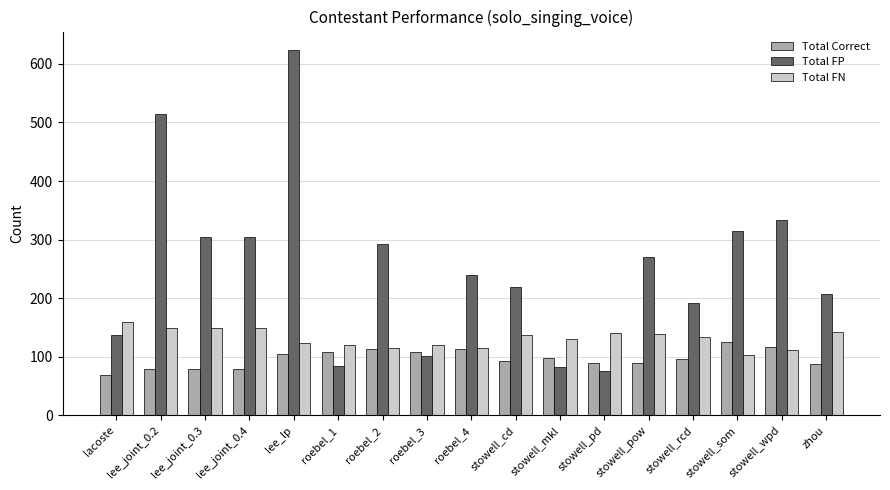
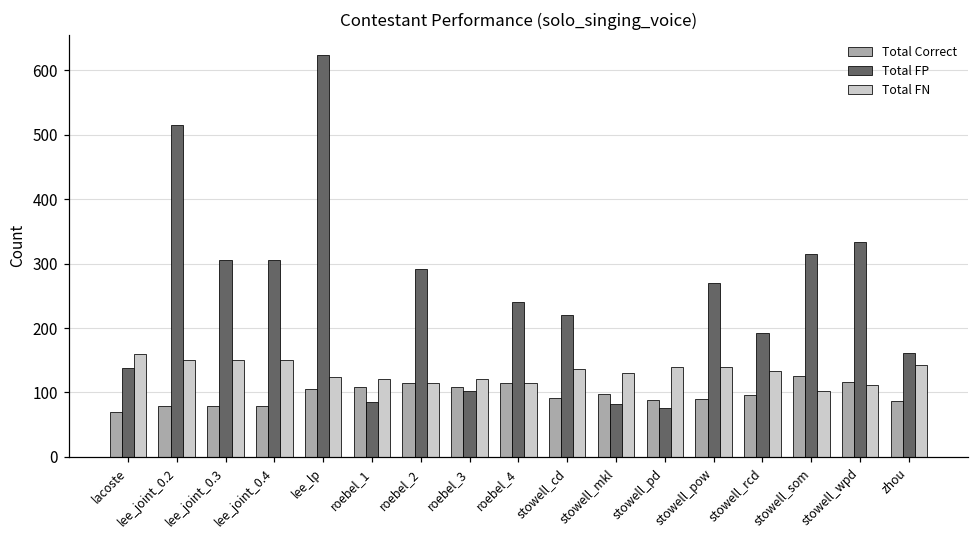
  {
    "Total FP": {
      "lacoste": 140,
      "lee_joint_0.2": 520,
      "lee_joint_0.3": 310,
      "lee_joint_0.4": 310,
      "lee_lp": 620,
      "roebel_1": 90,
      "roebel_2": 290,
      "roebel_3": 100,
      "roebel_4": 240,
      "stowell_cd": 220,
      "stowell_mkl": 80,
      "stowell_pd": 80,
      "stowell_pow": 270,
      "stowell_rcd": 190,
      "stowell_som": 320,
      "stowell_wpd": 330,
-     "zhou": 210
+     "zhou": 160
    }
  }
